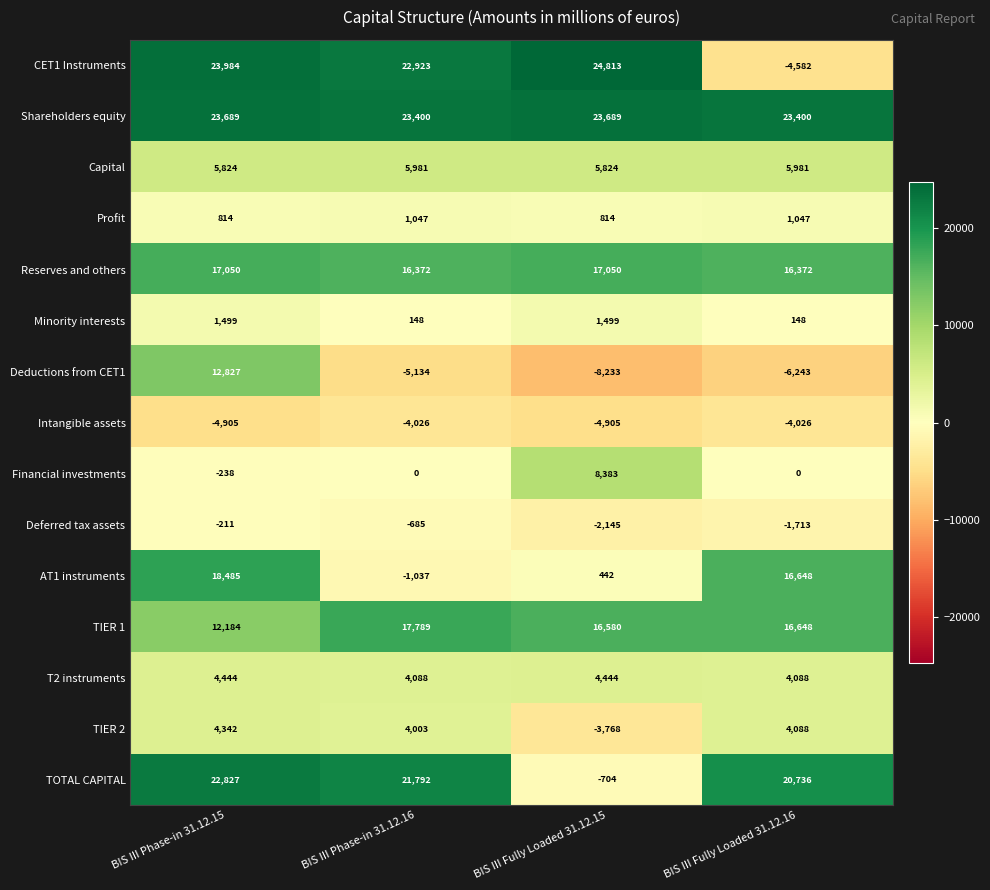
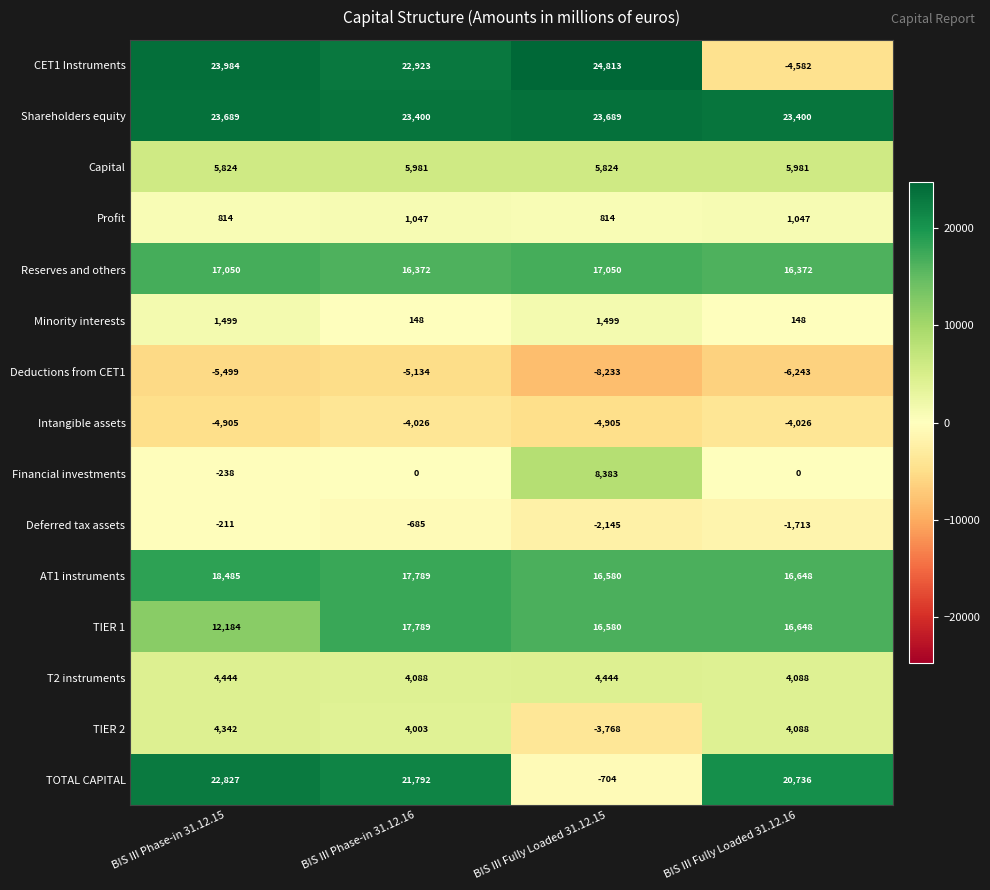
  {
    "CET1 Instruments": {
      "BIS III Phase-in 31.12.15": "23,984",
      "BIS III Phase-in 31.12.16": "22,923",
      "BIS III Fully Loaded 31.12.15": "24,813",
      "BIS III Fully Loaded 31.12.16": "-4,582"
    },
    "Shareholders equity": {
      "BIS III Phase-in 31.12.15": "23,689",
      "BIS III Phase-in 31.12.16": "23,400",
      "BIS III Fully Loaded 31.12.15": "23,689",
      "BIS III Fully Loaded 31.12.16": "23,400"
    },
    "Capital": {
      "BIS III Phase-in 31.12.15": "5,824",
      "BIS III Phase-in 31.12.16": "5,981",
      "BIS III Fully Loaded 31.12.15": "5,824",
      "BIS III Fully Loaded 31.12.16": "5,981"
    },
    "Profit": {
      "BIS III Phase-in 31.12.15": "814",
      "BIS III Phase-in 31.12.16": "1,047",
      "BIS III Fully Loaded 31.12.15": "814",
      "BIS III Fully Loaded 31.12.16": "1,047"
    },
    "Reserves and others": {
      "BIS III Phase-in 31.12.15": "17,050",
      "BIS III Phase-in 31.12.16": "16,372",
      "BIS III Fully Loaded 31.12.15": "17,050",
      "BIS III Fully Loaded 31.12.16": "16,372"
    },
    "Minority interests": {
      "BIS III Phase-in 31.12.15": "1,499",
      "BIS III Phase-in 31.12.16": "148",
      "BIS III Fully Loaded 31.12.15": "1,499",
      "BIS III Fully Loaded 31.12.16": "148"
    },
    "Deductions from CET1": {
-     "BIS III Phase-in 31.12.15": "12,827",
+     "BIS III Phase-in 31.12.15": "-5,499",
      "BIS III Phase-in 31.12.16": "-5,134",
      "BIS III Fully Loaded 31.12.15": "-8,233",
      "BIS III Fully Loaded 31.12.16": "-6,243"
    },
    "Intangible assets": {
      "BIS III Phase-in 31.12.15": "-4,905",
      "BIS III Phase-in 31.12.16": "-4,026",
      "BIS III Fully Loaded 31.12.15": "-4,905",
      "BIS III Fully Loaded 31.12.16": "-4,026"
    },
    "Financial investments": {
      "BIS III Phase-in 31.12.15": "-238",
      "BIS III Phase-in 31.12.16": "0",
      "BIS III Fully Loaded 31.12.15": "8,383",
      "BIS III Fully Loaded 31.12.16": "0"
    },
    "Deferred tax assets": {
      "BIS III Phase-in 31.12.15": "-211",
      "BIS III Phase-in 31.12.16": "-685",
      "BIS III Fully Loaded 31.12.15": "-2,145",
      "BIS III Fully Loaded 31.12.16": "-1,713"
    },
    "AT1 instruments": {
      "BIS III Phase-in 31.12.15": "18,485",
-     "BIS III Phase-in 31.12.16": "-1,037",
-     "BIS III Fully Loaded 31.12.15": "442",
+     "BIS III Phase-in 31.12.16": "17,789",
+     "BIS III Fully Loaded 31.12.15": "16,580",
      "BIS III Fully Loaded 31.12.16": "16,648"
    },
    "TIER 1": {
      "BIS III Phase-in 31.12.15": "12,184",
      "BIS III Phase-in 31.12.16": "17,789",
      "BIS III Fully Loaded 31.12.15": "16,580",
      "BIS III Fully Loaded 31.12.16": "16,648"
    },
    "T2 instruments": {
      "BIS III Phase-in 31.12.15": "4,444",
      "BIS III Phase-in 31.12.16": "4,088",
      "BIS III Fully Loaded 31.12.15": "4,444",
      "BIS III Fully Loaded 31.12.16": "4,088"
    },
    "TIER 2": {
      "BIS III Phase-in 31.12.15": "4,342",
      "BIS III Phase-in 31.12.16": "4,003",
      "BIS III Fully Loaded 31.12.15": "-3,768",
      "BIS III Fully Loaded 31.12.16": "4,088"
    },
    "TOTAL CAPITAL": {
      "BIS III Phase-in 31.12.15": "22,827",
      "BIS III Phase-in 31.12.16": "21,792",
      "BIS III Fully Loaded 31.12.15": "-704",
      "BIS III Fully Loaded 31.12.16": "20,736"
    }
  }
